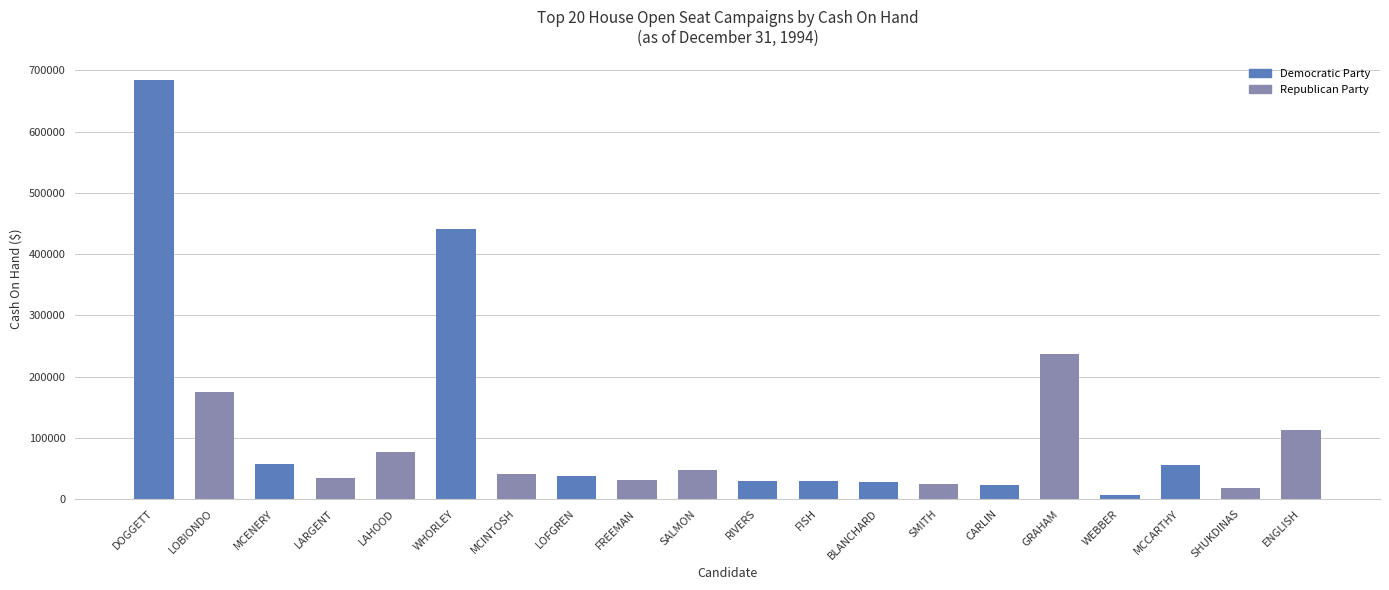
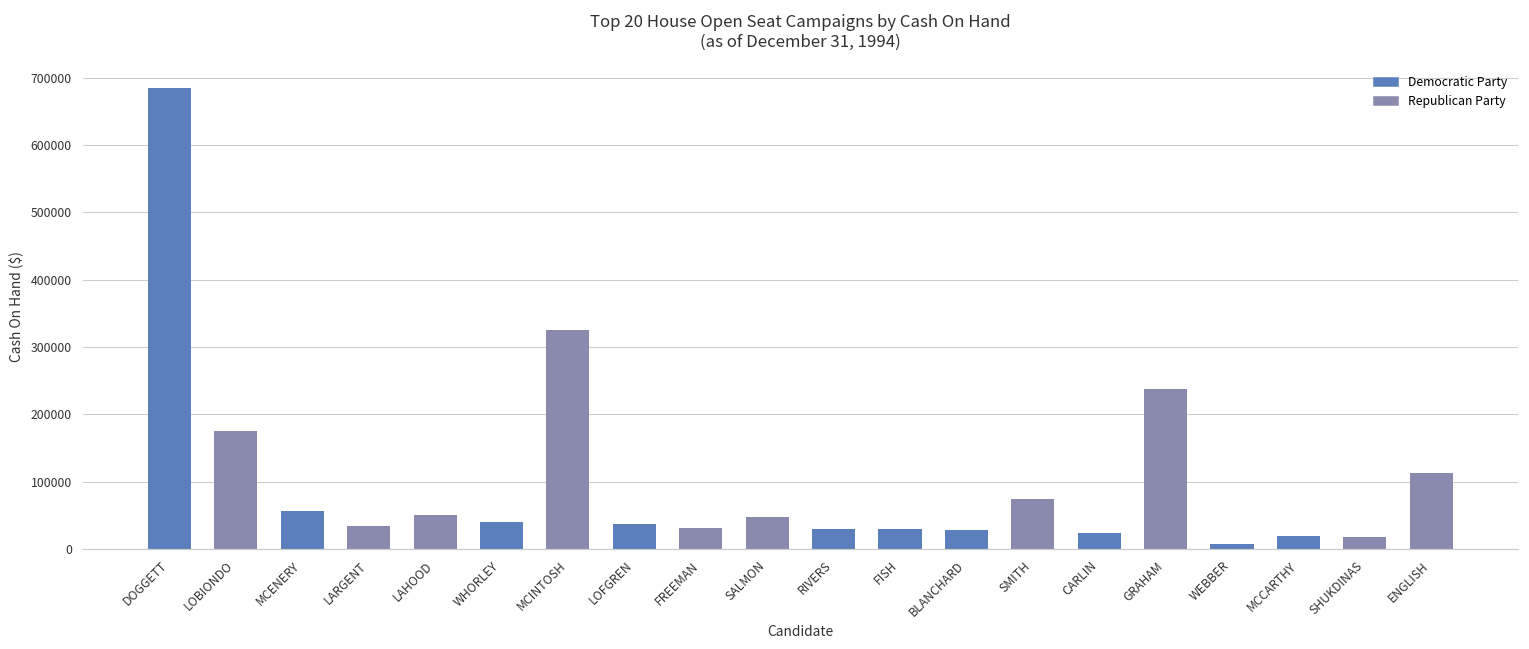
  {
    "DOGGETT": 680000,
    "LOBIONDO": 170000,
    "MCENERY": 60000,
    "LARGENT": 30000,
-   "LAHOOD": 80000,
-   "WHORLEY": 440000,
-   "MCINTOSH": 40000,
+   "LAHOOD": 50000,
+   "WHORLEY": 40000,
+   "MCINTOSH": 320000,
    "LOFGREN": 40000,
    "FREEMAN": 30000,
    "SALMON": 50000,
    "RIVERS": 30000,
    "FISH": 30000,
    "BLANCHARD": 30000,
-   "SMITH": 20000,
+   "SMITH": 70000,
    "CARLIN": 20000,
    "GRAHAM": 240000,
    "WEBBER": 10000,
-   "MCCARTHY": 60000,
+   "MCCARTHY": 20000,
    "SHUKDINAS": 20000,
    "ENGLISH": 110000
  }
